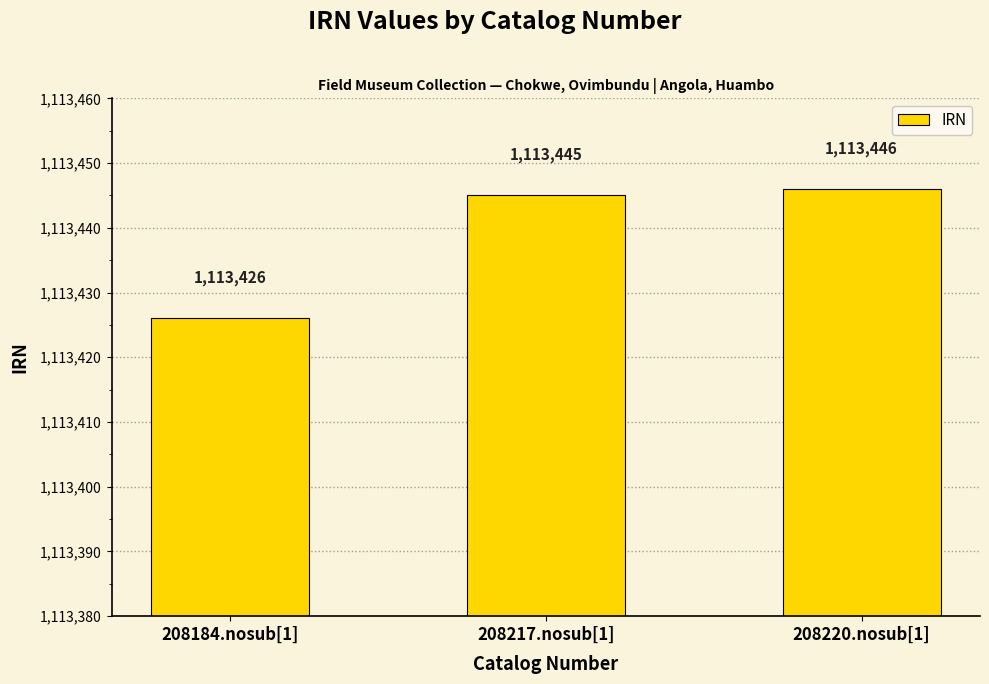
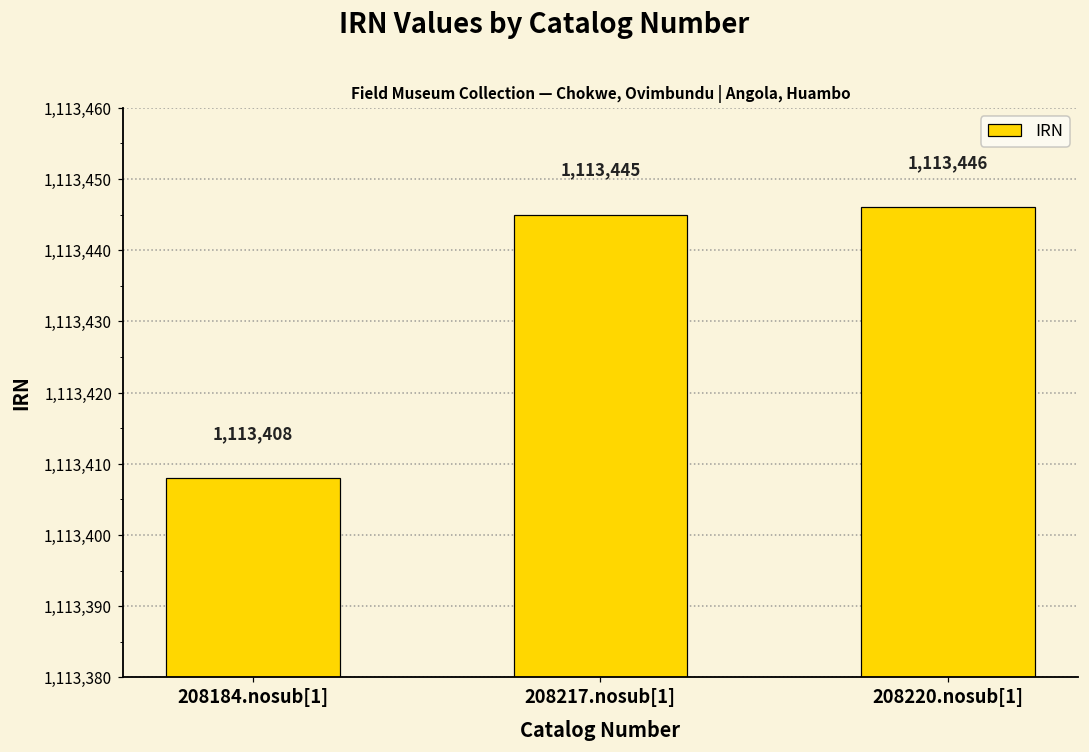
  {
-   "208184.nosub[1]": "1,113,426"
+   "208184.nosub[1]": "1,113,408"
  }
